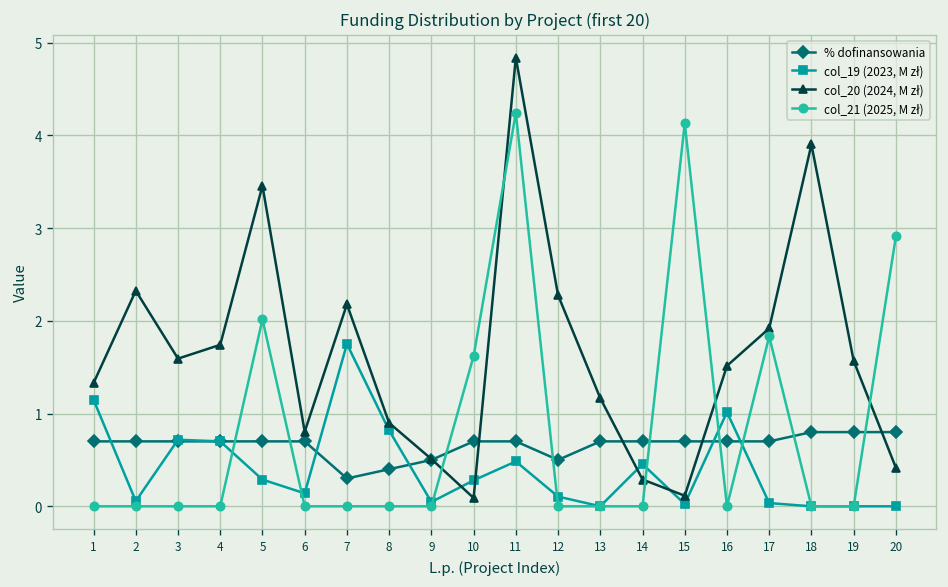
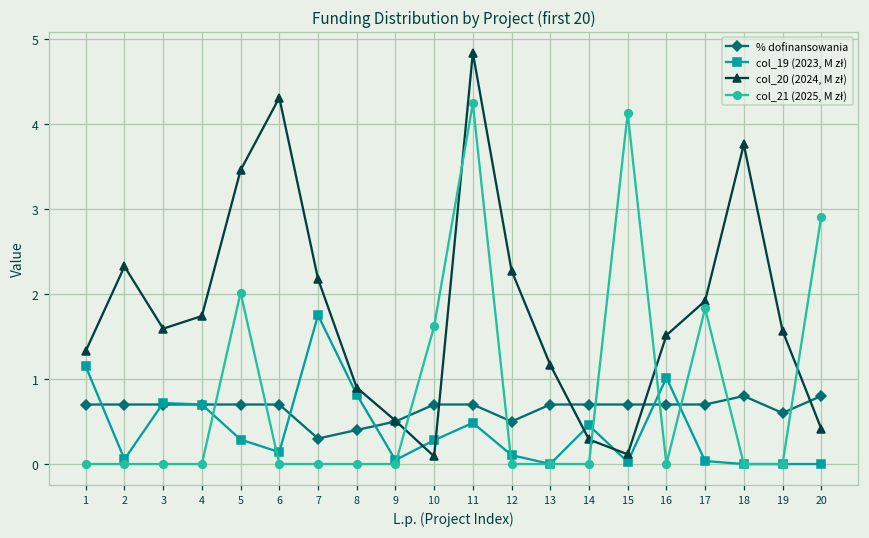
  {
    "% dofinansowania": {
      "1": 0.7,
      "2": 0.7,
      "5": 0.7,
      "6": 0.7,
      "7": 0.3,
      "8": 0.4,
      "10": 0.7,
      "11": 0.7,
      "12": 0.5,
      "13": 0.7,
      "14": 0.7,
      "15": 0.7,
      "16": 0.7,
      "17": 0.7,
      "18": 0.8,
-     "19": 0.8,
+     "19": 0.6,
      "20": 0.8
    },
    "col_20 (2024, M zł)": {
      "1": 1.3,
      "2": 2.3,
      "3": 1.6,
      "4": 1.7,
      "5": 3.5,
-     "6": 0.8,
+     "6": 4.3,
      "7": 2.2,
      "8": 0.9,
      "10": 0.1,
      "11": 4.8,
      "12": 2.3,
      "13": 1.2,
      "14": 0.3,
      "15": 0.1,
      "16": 1.5,
      "17": 1.9,
-     "18": 3.9,
+     "18": 3.8,
      "19": 1.6,
      "20": 0.4
    }
  }
